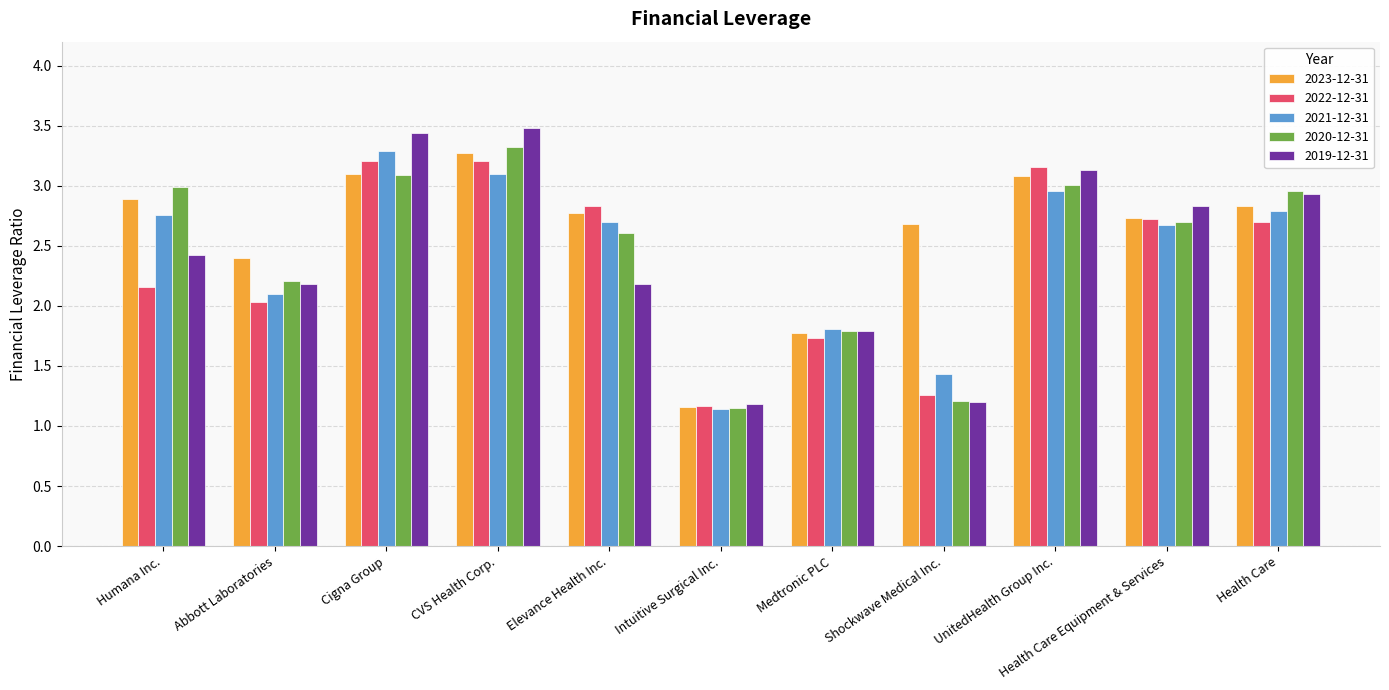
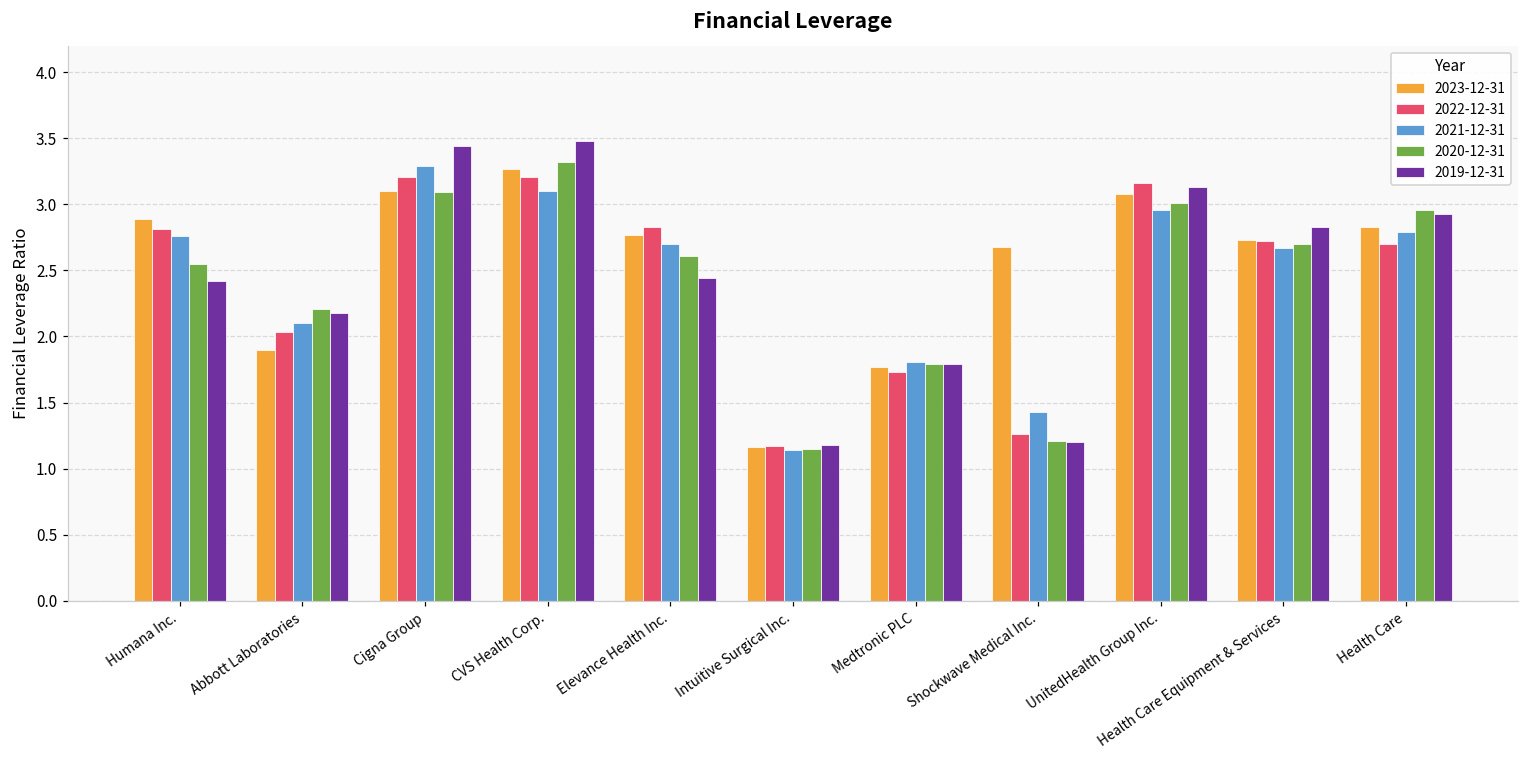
  {
    "2023-12-31": {
      "Humana Inc.": 2.9,
-     "Abbott Laboratories": 2.4,
+     "Abbott Laboratories": 1.9,
      "Cigna Group": 3.1,
      "CVS Health Corp.": 3.27,
      "Elevance Health Inc.": 2.77,
      "Intuitive Surgical Inc.": 1.16,
      "Medtronic PLC": 1.77,
      "Shockwave Medical Inc.": 2.7,
      "UnitedHealth Group Inc.": 3.1,
      "Health Care Equipment & Services": 2.73,
      "Health Care": 2.83
    },
    "2022-12-31": {
-     "Humana Inc.": 2.16,
+     "Humana Inc.": 2.81,
      "Abbott Laboratories": 2.03,
      "Cigna Group": 3.21,
      "CVS Health Corp.": 3.21,
      "Elevance Health Inc.": 2.83,
      "Intuitive Surgical Inc.": 1.17,
      "Medtronic PLC": 1.73,
      "Shockwave Medical Inc.": 1.26,
      "UnitedHealth Group Inc.": 3.16,
      "Health Care Equipment & Services": 2.72,
      "Health Care": 2.70
    },
    "2021-12-31": {
      "Humana Inc.": 2.76,
      "Abbott Laboratories": 2.10,
      "Cigna Group": 3.29,
      "CVS Health Corp.": 3.10,
      "Elevance Health Inc.": 2.70,
      "Intuitive Surgical Inc.": 1.14,
      "Medtronic PLC": 1.81,
      "Shockwave Medical Inc.": 1.43,
      "UnitedHealth Group Inc.": 2.96,
      "Health Care Equipment & Services": 2.67,
      "Health Care": 2.79
    },
    "2020-12-31": {
-     "Humana Inc.": 2.99,
+     "Humana Inc.": 2.55,
      "Abbott Laboratories": 2.21,
      "Cigna Group": 3.09,
      "CVS Health Corp.": 3.32,
      "Elevance Health Inc.": 2.61,
      "Intuitive Surgical Inc.": 1.15,
      "Medtronic PLC": 1.79,
      "Shockwave Medical Inc.": 1.21,
      "UnitedHealth Group Inc.": 3.01,
      "Health Care Equipment & Services": 2.70,
      "Health Care": 2.96
    },
    "2019-12-31": {
      "Humana Inc.": 2.42,
      "Abbott Laboratories": 2.18,
      "Cigna Group": 3.44,
      "CVS Health Corp.": 3.48,
-     "Elevance Health Inc.": 2.18,
+     "Elevance Health Inc.": 2.44,
      "Intuitive Surgical Inc.": 1.18,
      "Medtronic PLC": 1.79,
      "Shockwave Medical Inc.": 1.20,
      "UnitedHealth Group Inc.": 3.13,
      "Health Care Equipment & Services": 2.83,
      "Health Care": 2.93
    }
  }
